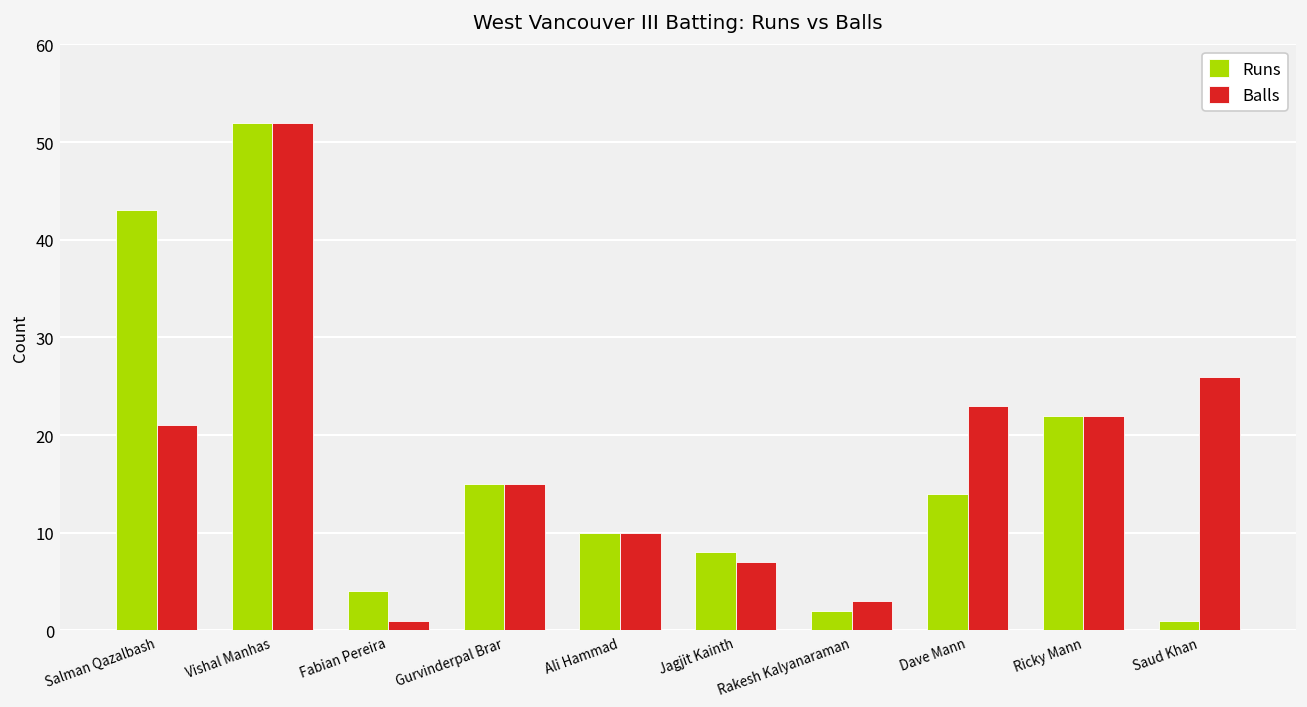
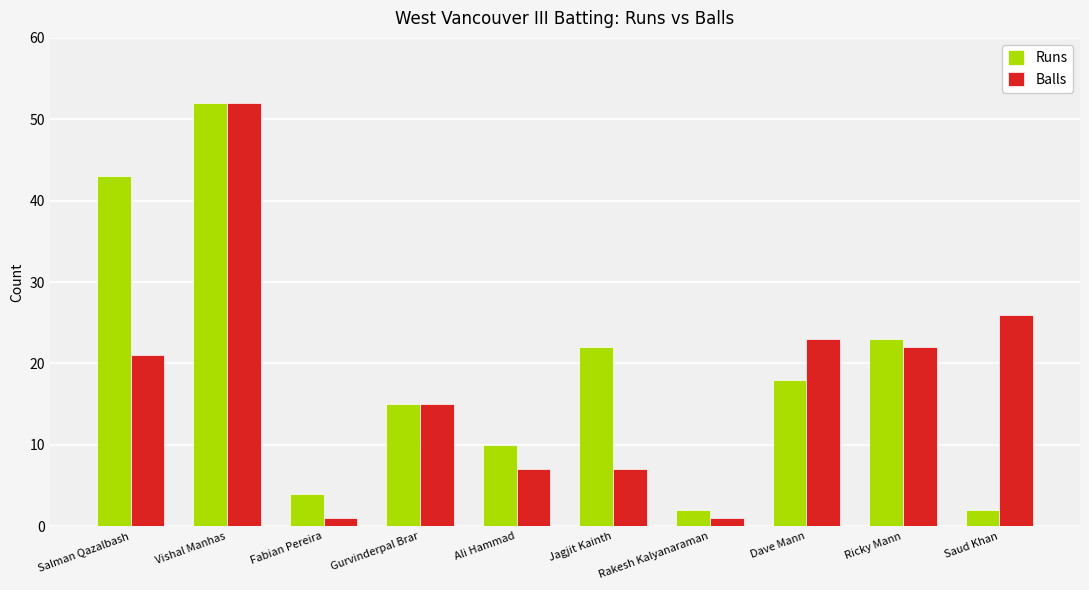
  {
    "Runs": {
      "Salman Qazalbash": 43,
      "Vishal Manhas": 52,
      "Fabian Pereira": 4,
      "Gurvinderpal Brar": 15,
      "Ali Hammad": 10,
-     "Jagjit Kainth": 8,
+     "Jagjit Kainth": 22,
      "Rakesh Kalyanaraman": 2,
-     "Dave Mann": 14,
-     "Ricky Mann": 22,
-     "Saud Khan": 1
+     "Dave Mann": 18,
+     "Ricky Mann": 23,
+     "Saud Khan": 2
    },
    "Balls": {
      "Salman Qazalbash": 21,
      "Vishal Manhas": 52,
      "Fabian Pereira": 1,
      "Gurvinderpal Brar": 15,
-     "Ali Hammad": 10,
+     "Ali Hammad": 7,
      "Jagjit Kainth": 7,
-     "Rakesh Kalyanaraman": 3,
+     "Rakesh Kalyanaraman": 1,
      "Dave Mann": 23,
      "Ricky Mann": 22,
      "Saud Khan": 26
    }
  }
